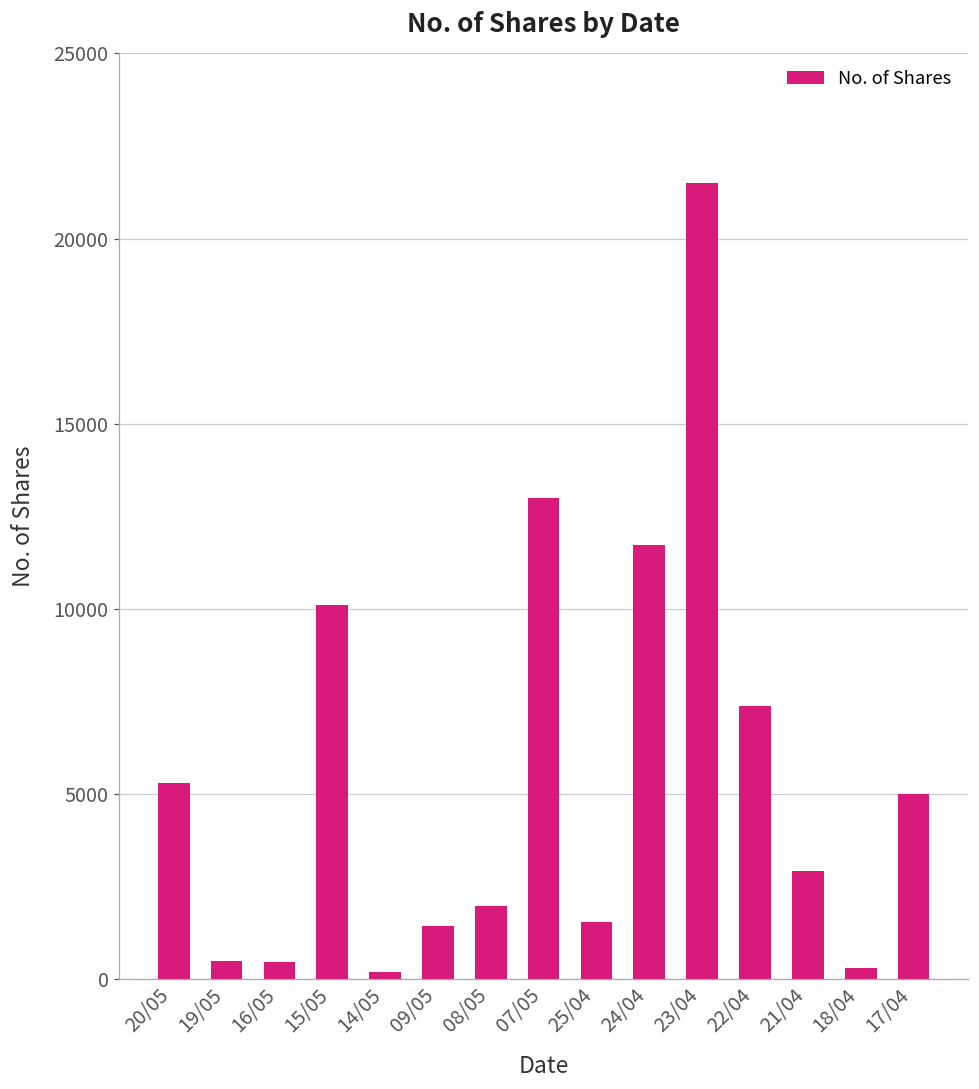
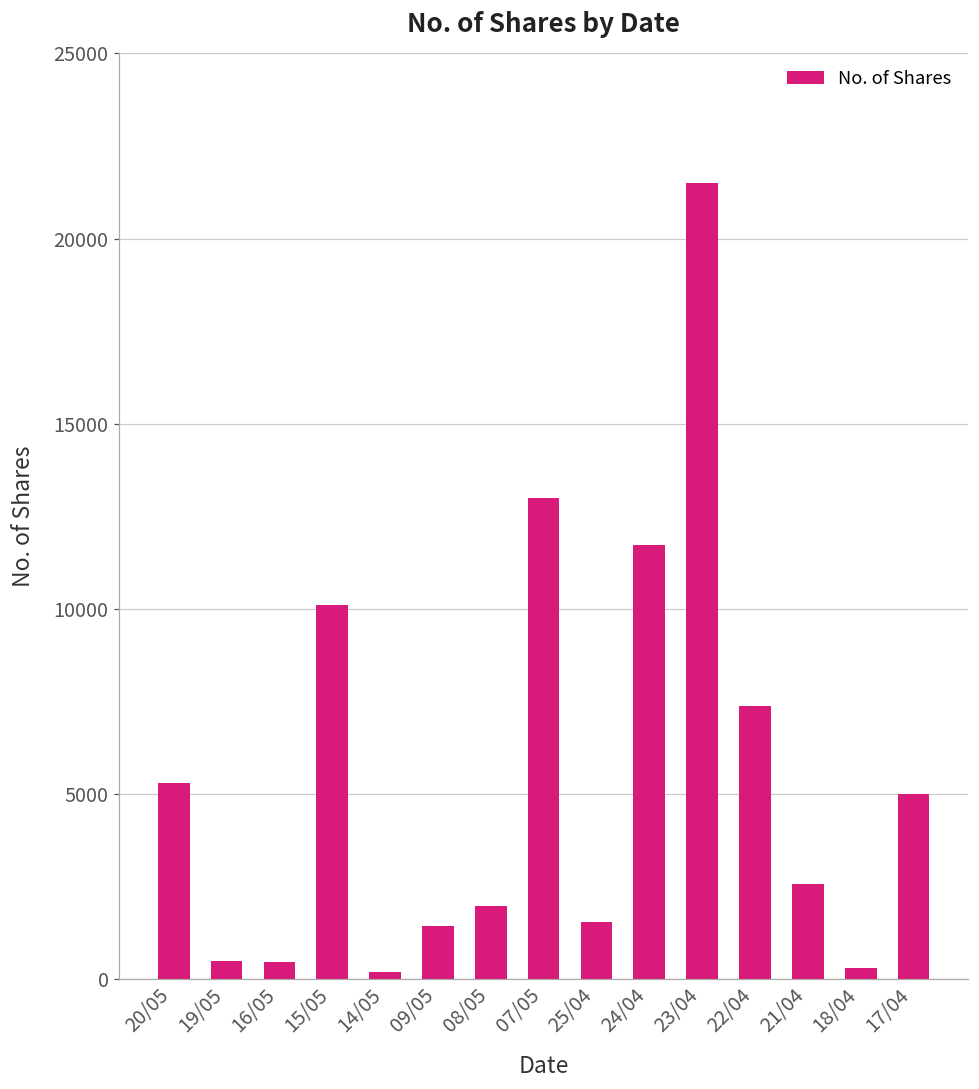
  {
    "20/05": 5300,
    "19/05": 500,
    "16/05": 500,
    "15/05": 10100,
    "14/05": 200,
    "09/05": 1400,
    "08/05": 2000,
    "07/05": 13000,
    "25/04": 1500,
    "24/04": 11700,
    "23/04": 21500,
    "22/04": 7400,
-   "21/04": 2900,
+   "21/04": 2600,
    "18/04": 300,
    "17/04": 5000
  }
